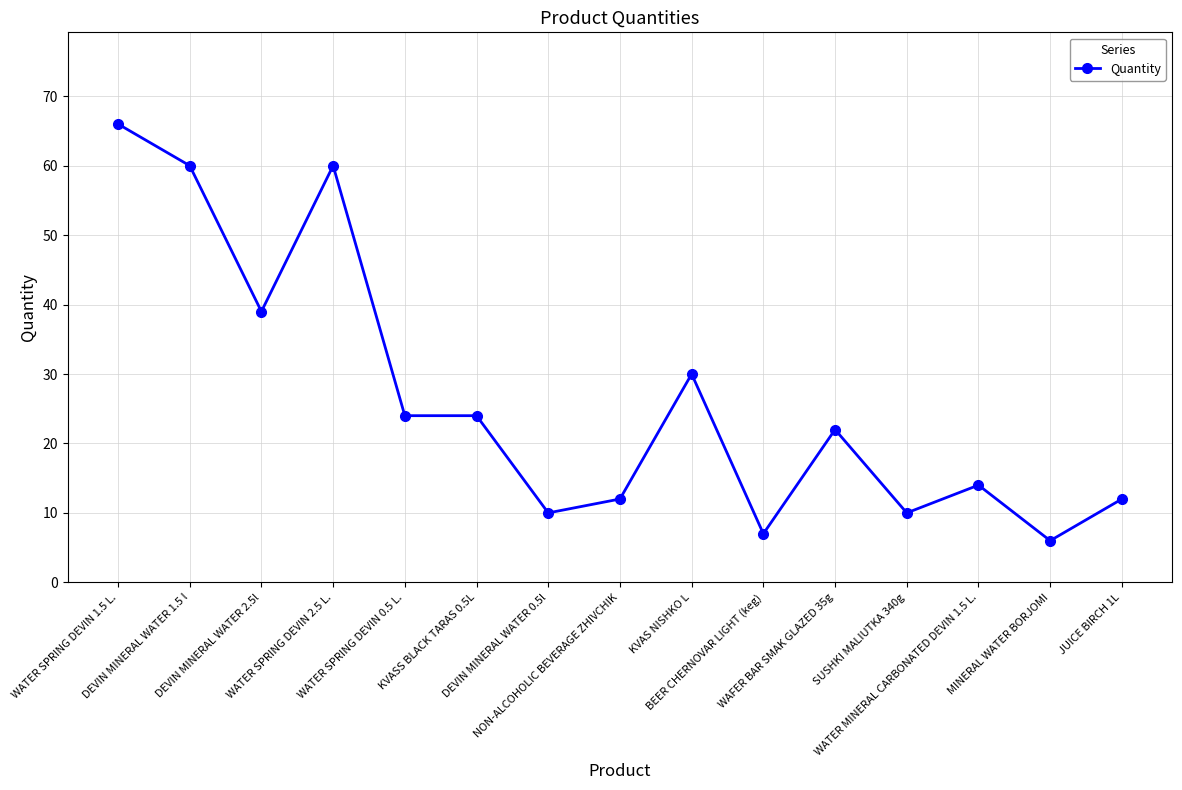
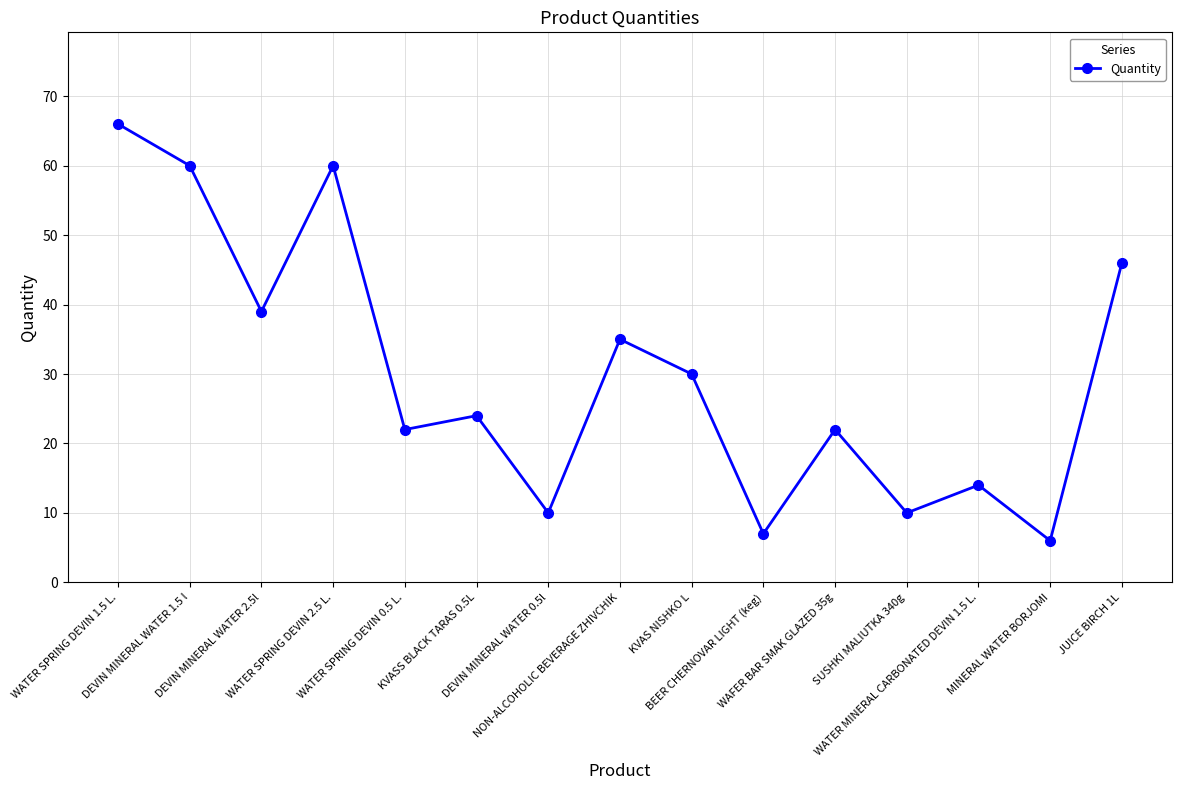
  {
    "WATER SPRING DEVIN 1.5 L.": 66,
    "DEVIN MINERAL WATER 1.5 l": 60,
    "DEVIN MINERAL WATER 2.5l": 39,
    "WATER SPRING DEVIN 2.5 L.": 60,
-   "WATER SPRING DEVIN 0.5 L.": 24,
+   "WATER SPRING DEVIN 0.5 L.": 22,
    "KVASS BLACK TARAS 0.5L": 24,
    "DEVIN MINERAL WATER 0.5l": 10,
-   "NON-ALCOHOLIC BEVERAGE ZHIVCHIK": 12,
+   "NON-ALCOHOLIC BEVERAGE ZHIVCHIK": 35,
    "KVAS NISHKO L": 30,
    "BEER CHERNOVAR LIGHT (keg)": 7,
    "WAFER BAR SMAK GLAZED 35g": 22,
    "SUSHKI MALIUTKA 340g": 10,
    "WATER MINERAL CARBONATED DEVIN 1.5 L.": 14,
    "MINERAL WATER BORJOMI": 6,
-   "JUICE BIRCH 1L": 12
+   "JUICE BIRCH 1L": 46
  }
